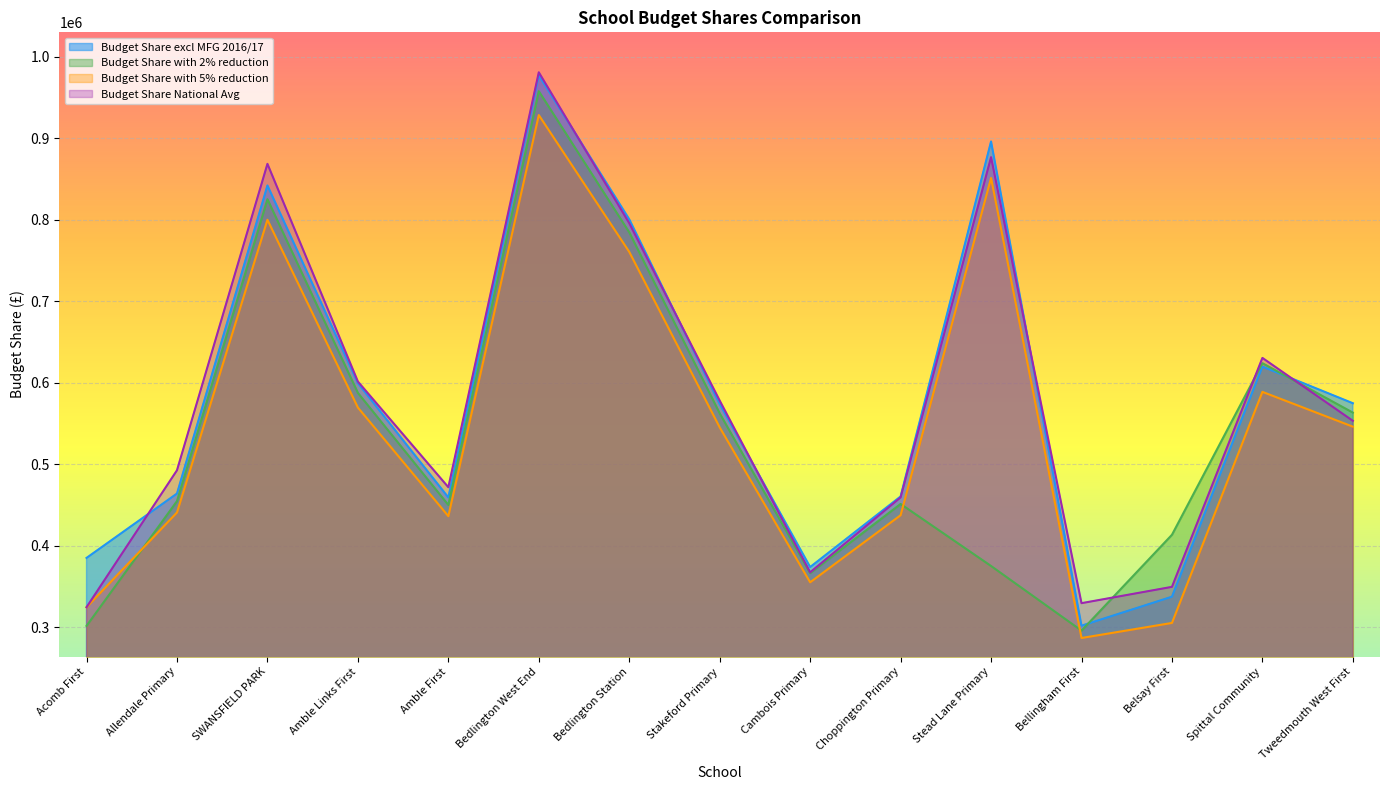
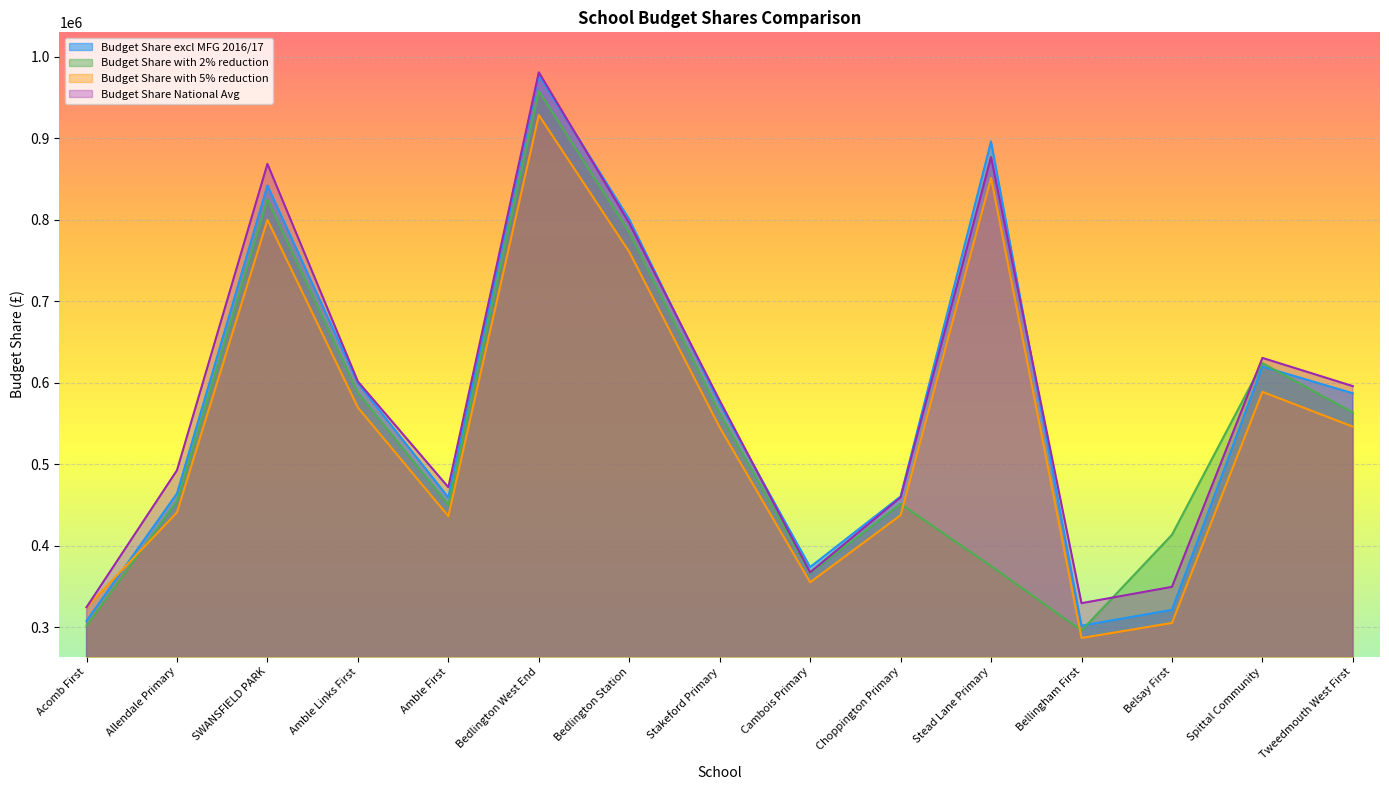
  {
    "Budget Share excl MFG 2016/17": {
-     "Acomb First": 380000,
+     "Acomb First": 310000,
      "Allendale Primary": 460000,
      "SWANSFIELD PARK": 840000,
      "Amble First": 460000,
      "Bedlington West End": 980000,
      "Bedlington Station": 800000,
      "Stakeford Primary": 570000,
      "Cambois Primary": 370000,
      "Stead Lane Primary": 900000,
      "Bellingham First": 300000,
-     "Belsay First": 340000,
+     "Belsay First": 320000,
      "Spittal Community": 620000,
-     "Tweedmouth West First": 570000
+     "Tweedmouth West First": 590000
    },
    "Budget Share with 2% reduction": {
      "Acomb First": 300000,
      "Allendale Primary": 450000,
      "SWANSFIELD PARK": 830000,
      "Amble Links First": 590000,
      "Amble First": 450000,
      "Bedlington West End": 960000,
      "Bedlington Station": 780000,
      "Stakeford Primary": 560000,
      "Choppington Primary": 450000,
      "Stead Lane Primary": 370000,
      "Bellingham First": 300000,
      "Belsay First": 410000,
      "Spittal Community": 620000,
      "Tweedmouth West First": 560000
    },
    "Budget Share with 5% reduction": {
      "Allendale Primary": 440000,
      "SWANSFIELD PARK": 800000,
      "Amble Links First": 570000,
      "Amble First": 440000,
      "Bedlington West End": 930000,
      "Bedlington Station": 760000,
      "Stakeford Primary": 550000,
      "Cambois Primary": 350000,
      "Choppington Primary": 440000,
      "Stead Lane Primary": 850000,
      "Bellingham First": 290000,
      "Belsay First": 310000,
      "Spittal Community": 590000,
      "Tweedmouth West First": 550000
    },
    "Budget Share National Avg": {
      "Allendale Primary": 490000,
      "SWANSFIELD PARK": 870000,
      "Amble First": 470000,
      "Bedlington West End": 980000,
      "Bedlington Station": 800000,
      "Stakeford Primary": 580000,
      "Stead Lane Primary": 880000,
      "Bellingham First": 330000,
      "Belsay First": 350000,
      "Spittal Community": 630000,
-     "Tweedmouth West First": 550000
+     "Tweedmouth West First": 600000
    }
  }
